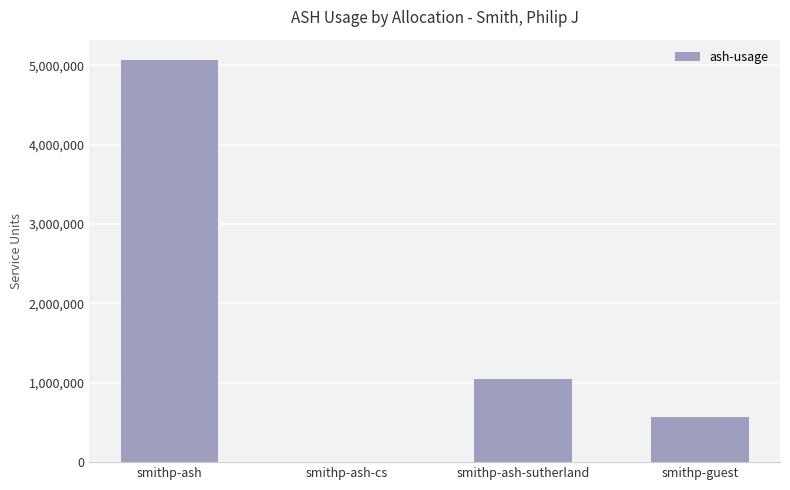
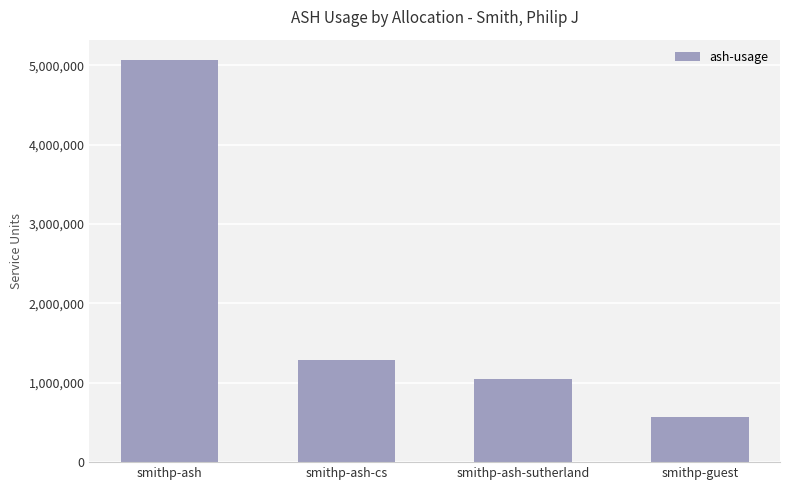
  {
    "smithp-ash": "5,100,000",
-   "smithp-ash-cs": "0",
+   "smithp-ash-cs": "1,300,000",
    "smithp-ash-sutherland": "1,100,000",
    "smithp-guest": "600,000"
  }
